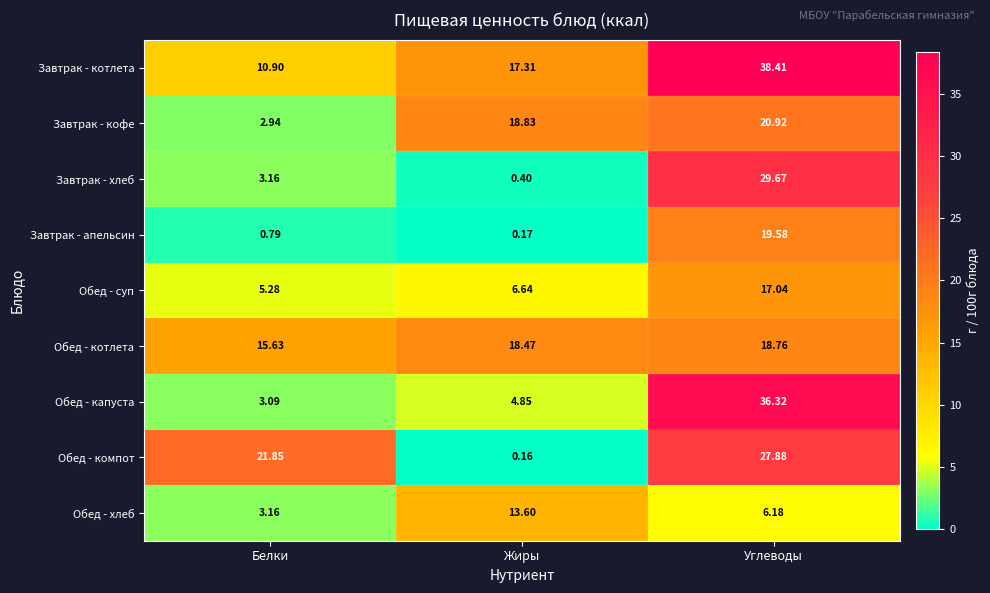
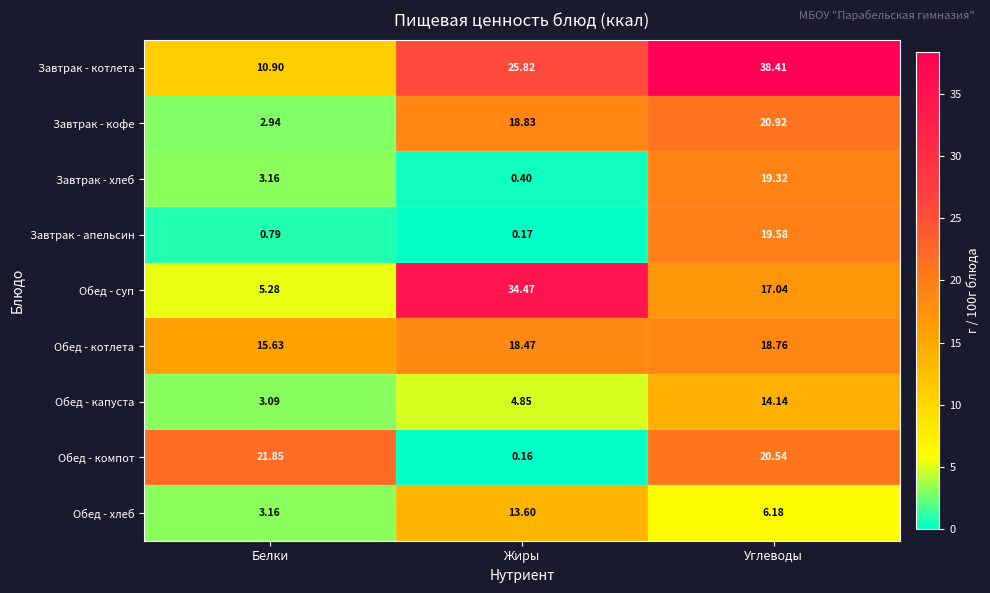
  {
    "Завтрак - котлета": {
      "Белки": 10.90,
-     "Жиры": 17.31,
+     "Жиры": 25.82,
      "Углеводы": 38.41
    },
    "Завтрак - кофе": {
      "Белки": 2.94,
      "Жиры": 18.83,
      "Углеводы": 20.92
    },
    "Завтрак - хлеб": {
      "Белки": 3.16,
      "Жиры": 0.40,
-     "Углеводы": 29.67
+     "Углеводы": 19.32
    },
    "Завтрак - апельсин": {
      "Белки": 0.79,
      "Жиры": 0.17,
      "Углеводы": 19.58
    },
    "Обед - суп": {
      "Белки": 5.28,
-     "Жиры": 6.64,
+     "Жиры": 34.47,
      "Углеводы": 17.04
    },
    "Обед - котлета": {
      "Белки": 15.63,
      "Жиры": 18.47,
      "Углеводы": 18.76
    },
    "Обед - капуста": {
      "Белки": 3.09,
      "Жиры": 4.85,
-     "Углеводы": 36.32
+     "Углеводы": 14.14
    },
    "Обед - компот": {
      "Белки": 21.85,
      "Жиры": 0.16,
-     "Углеводы": 27.88
+     "Углеводы": 20.54
    },
    "Обед - хлеб": {
      "Белки": 3.16,
      "Жиры": 13.60,
      "Углеводы": 6.18
    }
  }
